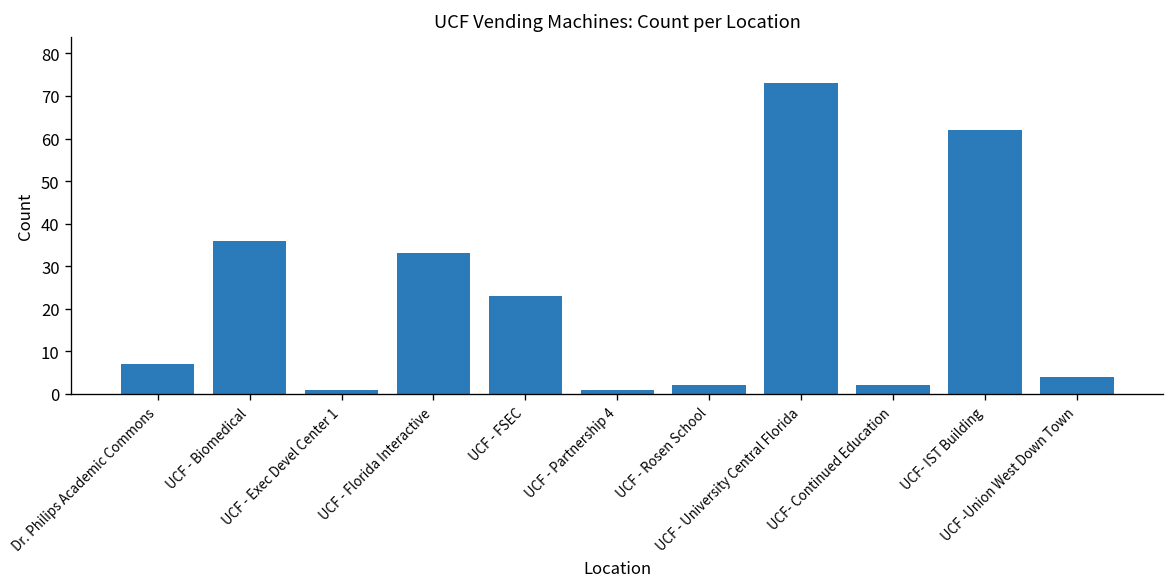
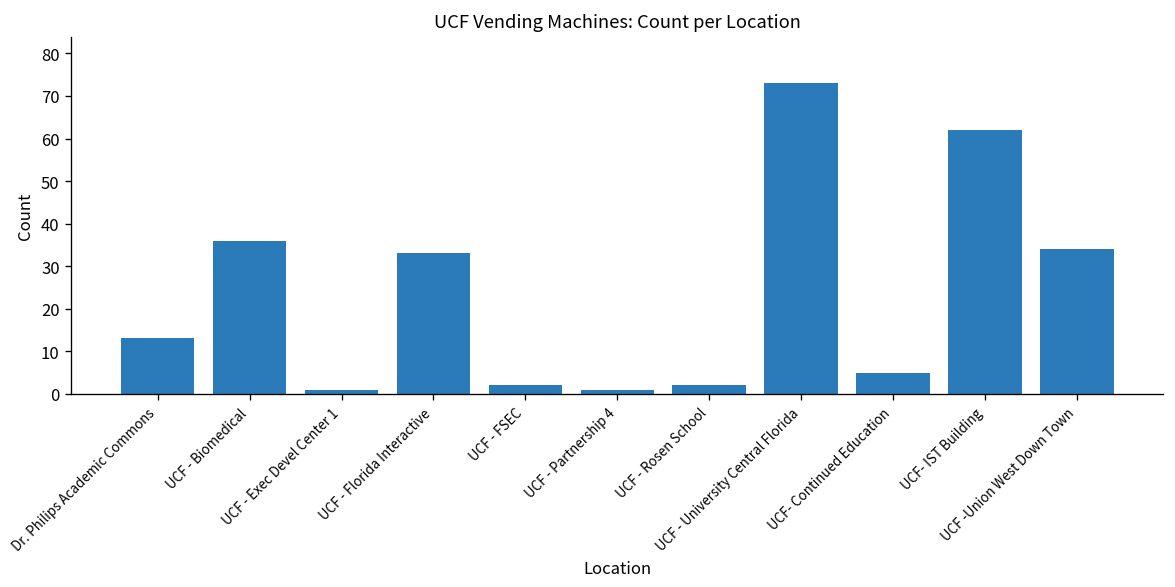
  {
-   "Dr. Philips Academic Commons": 7,
+   "Dr. Philips Academic Commons": 13,
    "UCF - Biomedical": 36,
    "UCF - Exec Devel Center 1": 1,
    "UCF - Florida Interactive": 33,
-   "UCF - FSEC": 23,
+   "UCF - FSEC": 2,
    "UCF - Partnership 4": 1,
    "UCF - Rosen School": 2,
    "UCF - University Central Florida": 73,
-   "UCF- Continued Education": 2,
+   "UCF- Continued Education": 5,
    "UCF- IST Building": 62,
-   "UCF -Union West Down Town": 4
+   "UCF -Union West Down Town": 34
  }
